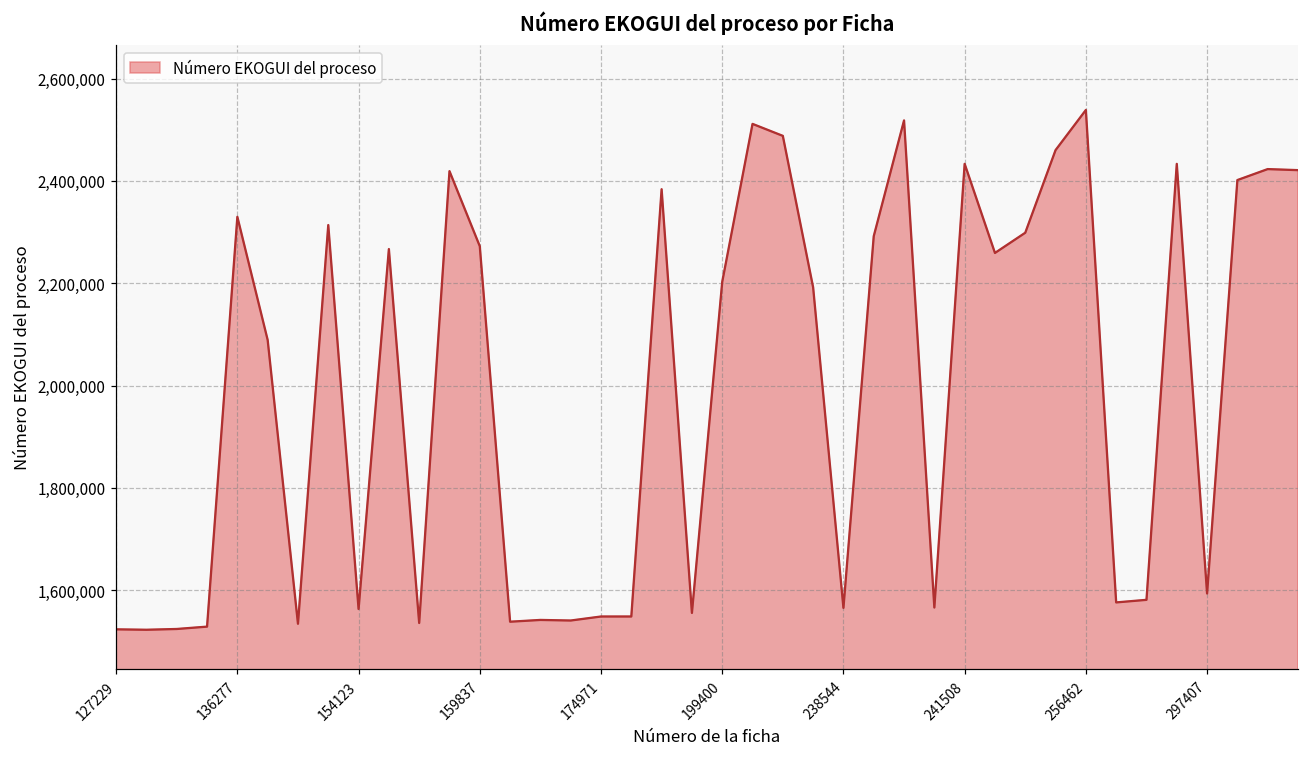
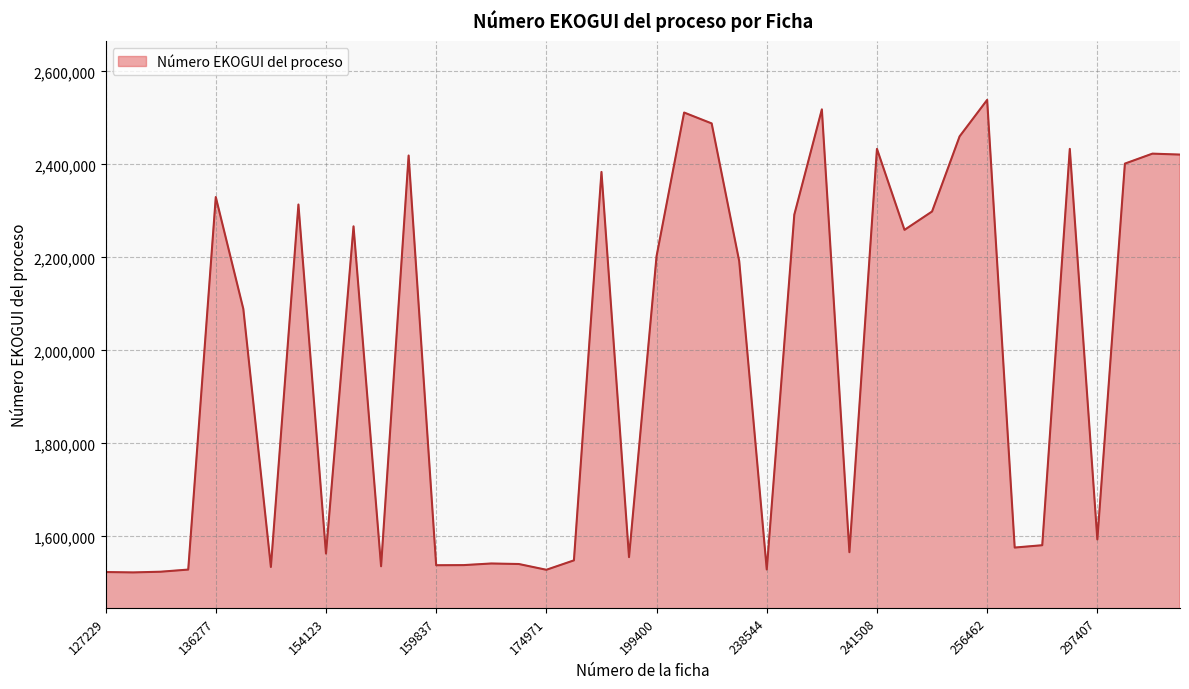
  {
    "127229": "1,520,000",
    "136277": "2,330,000",
    "154123": "1,560,000",
-   "159837": "2,270,000",
-   "174971": "1,550,000",
+   "159837": "1,540,000",
+   "174971": "1,530,000",
    "199400": "2,200,000",
-   "238544": "1,570,000",
+   "238544": "1,530,000",
    "241508": "2,430,000",
    "256462": "2,540,000",
    "297407": "1,590,000"
  }
